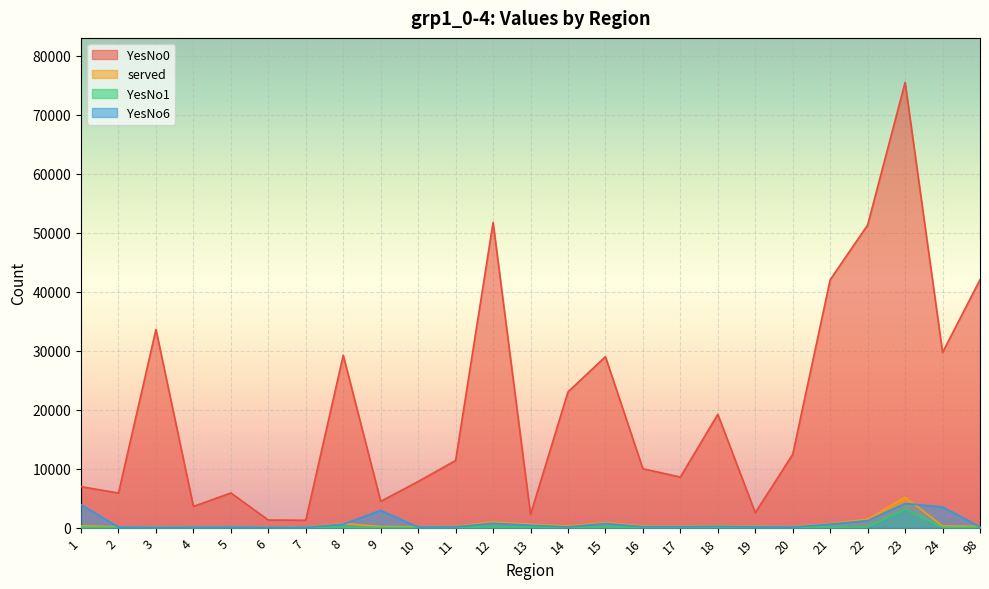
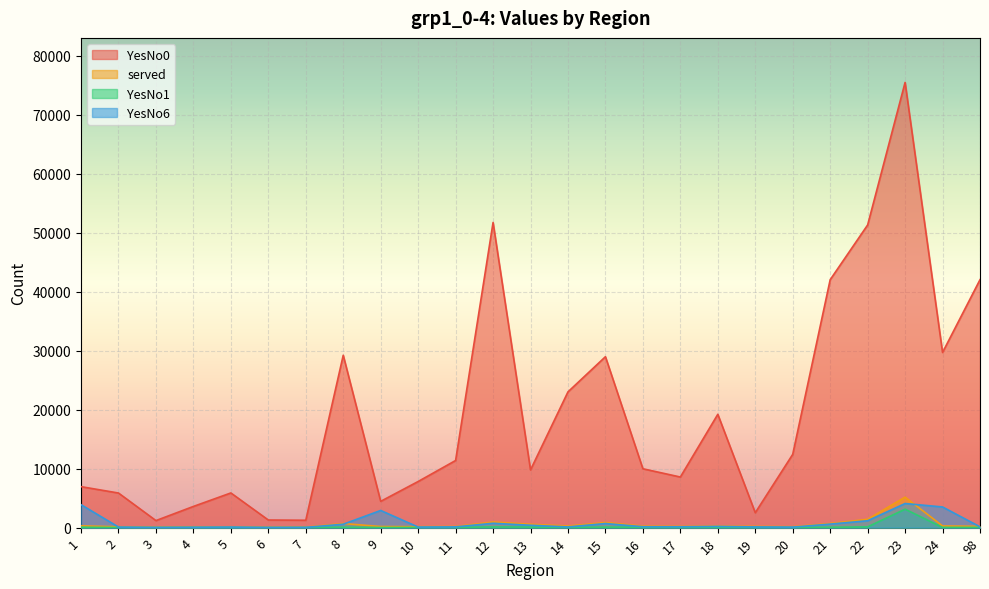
  {
    "YesNo0": {
      "1": 7000,
      "2": 6000,
-     "3": 34000,
+     "3": 1000,
      "4": 4000,
      "5": 6000,
      "6": 1000,
      "7": 1000,
      "8": 29000,
      "9": 4000,
      "10": 8000,
      "11": 11000,
      "12": 52000,
-     "13": 2000,
+     "13": 10000,
      "14": 23000,
      "15": 29000,
      "16": 10000,
      "17": 9000,
      "18": 19000,
      "19": 3000,
      "20": 12000,
      "21": 42000,
      "22": 51000,
      "23": 75000,
      "24": 30000,
      "98": 42000
    },
    "served": {
      "23": 5000
    },
    "YesNo1": {
      "8": 0,
      "12": 0,
      "15": 0,
      "21": 0,
      "22": 0,
      "23": 3000
    },
    "YesNo6": {
      "1": 4000,
      "9": 3000,
      "23": 4000,
      "24": 4000
    }
  }
